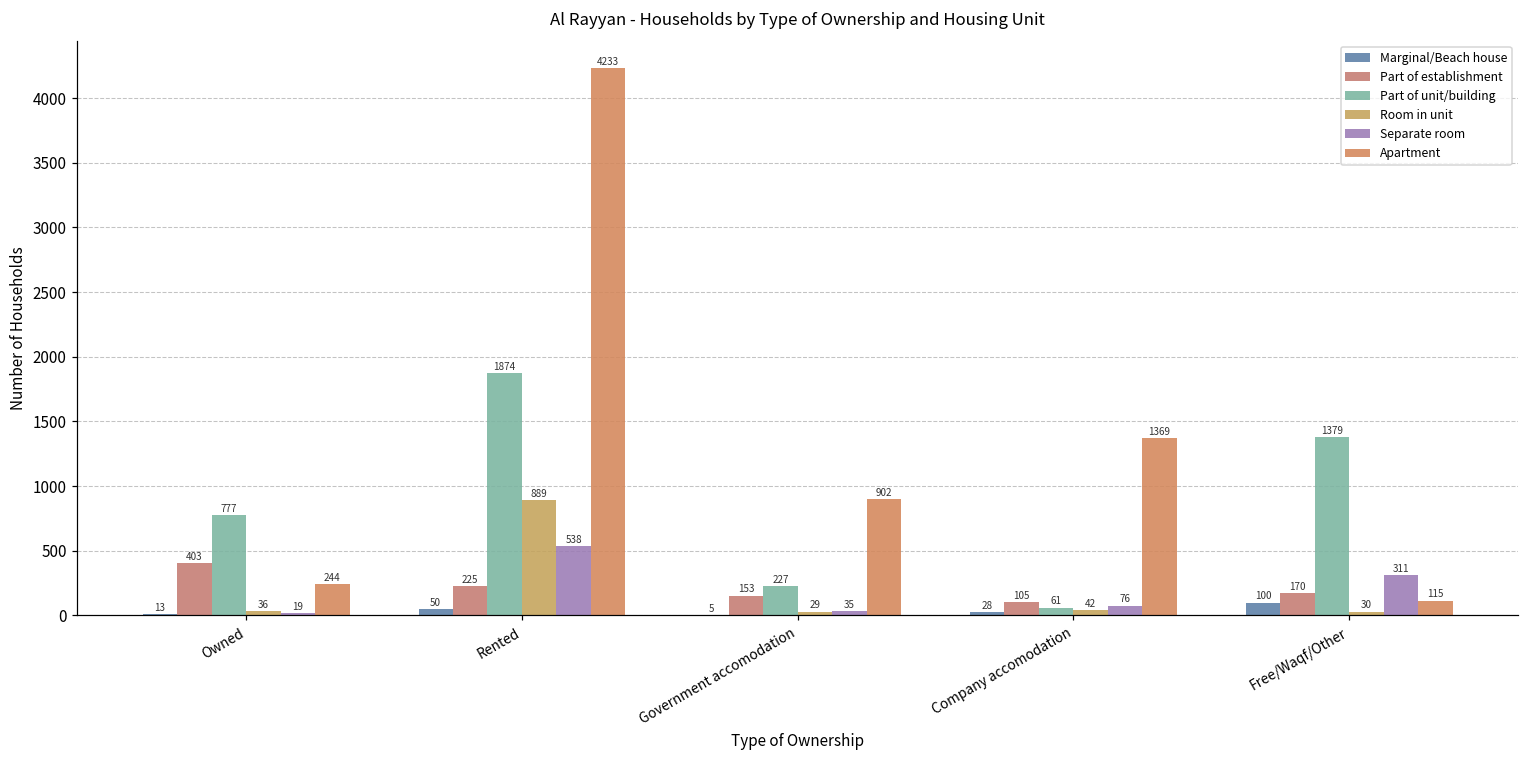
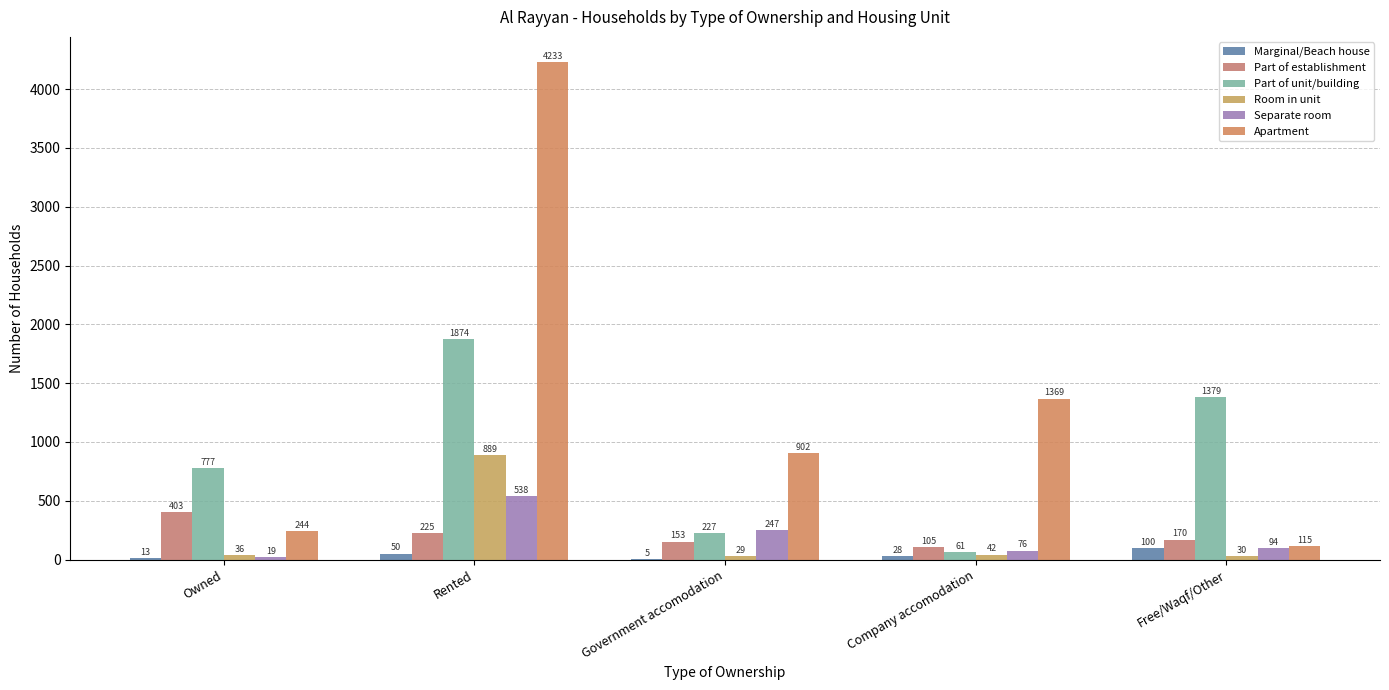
  {
    "Marginal/Beach house": {
      "Owned": 13,
      "Rented": 50,
      "Government accomodation": 5,
      "Company accomodation": 28,
      "Free/Waqf/Other": 100
    },
    "Part of unit/building": {
      "Owned": 777,
      "Rented": 1874,
      "Government accomodation": 227,
      "Company accomodation": 61,
      "Free/Waqf/Other": 1379
    },
    "Separate room": {
      "Owned": 19,
      "Rented": 538,
-     "Government accomodation": 35,
+     "Government accomodation": 247,
      "Company accomodation": 76,
-     "Free/Waqf/Other": 311
+     "Free/Waqf/Other": 94
    }
  }
